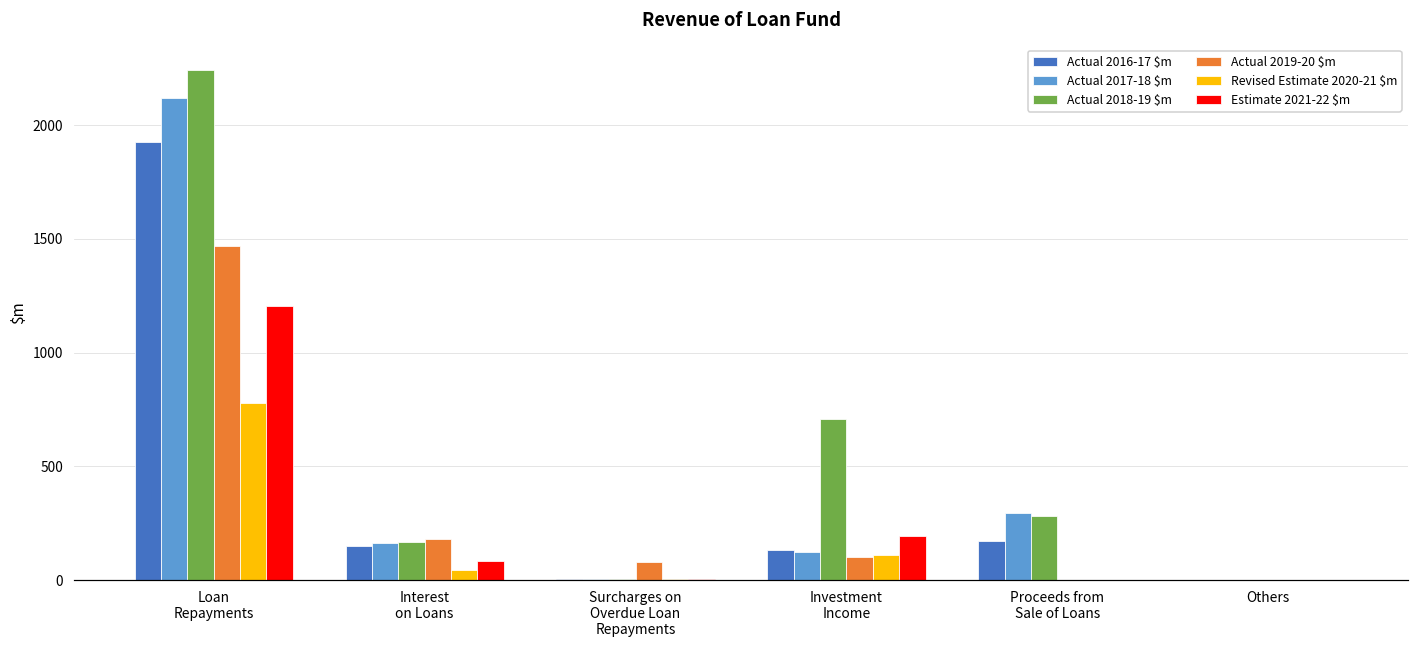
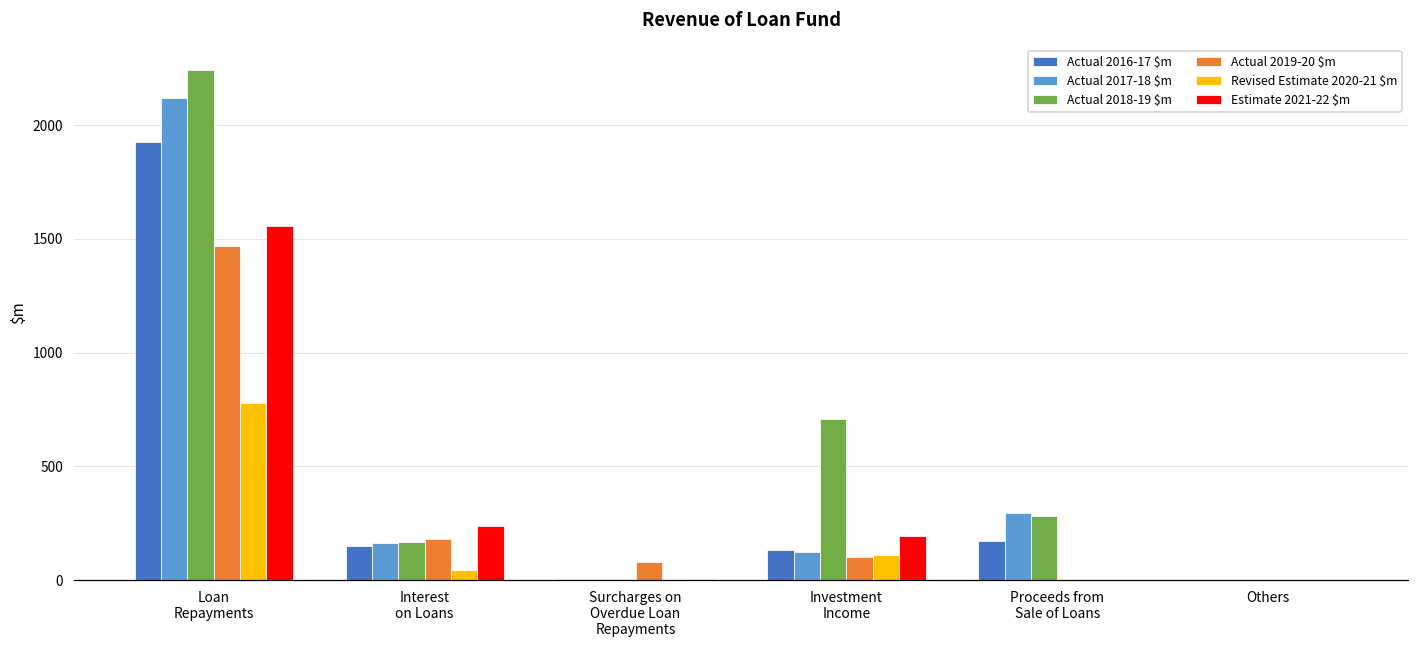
  {
    "Actual 2018-19 $m": {
      "Loan Repayments": 2240,
      "Interest on Loans": 170,
      "Investment Income": 710,
      "Proceeds from Sale of Loans": 280,
      "Others": 0
    },
    "Actual 2019-20 $m": {
      "Loan Repayments": 1470,
      "Interest on Loans": 180,
      "Surcharges on Overdue Loan Repayments": 80,
      "Investment Income": 100,
      "Proceeds from Sale of Loans": 0
    },
    "Revised Estimate 2020-21 $m": {
      "Loan Repayments": 780,
      "Interest on Loans": 40,
      "Investment Income": 110,
      "Proceeds from Sale of Loans": 0,
      "Others": 0
    },
    "Estimate 2021-22 $m": {
-     "Loan Repayments": 1210,
-     "Interest on Loans": 80,
+     "Loan Repayments": 1560,
+     "Interest on Loans": 240,
      "Investment Income": 200,
      "Proceeds from Sale of Loans": 0,
      "Others": 0
    }
  }
